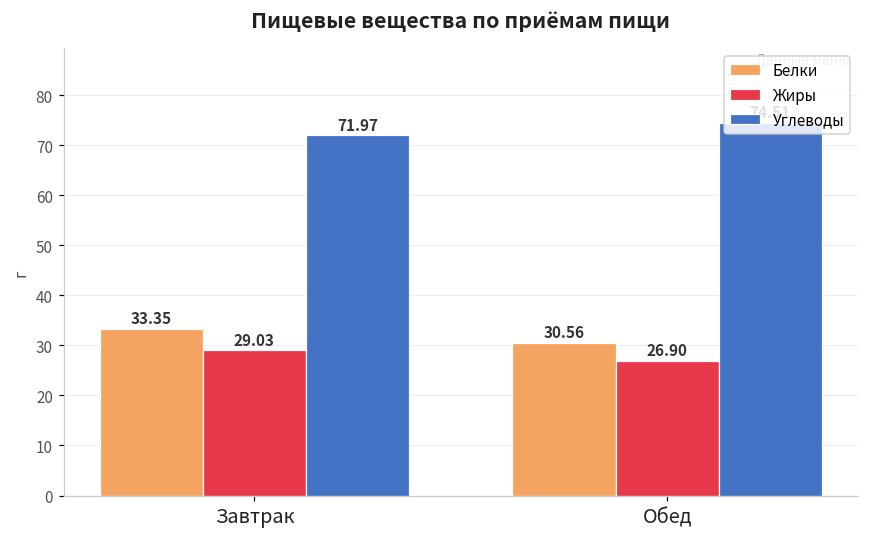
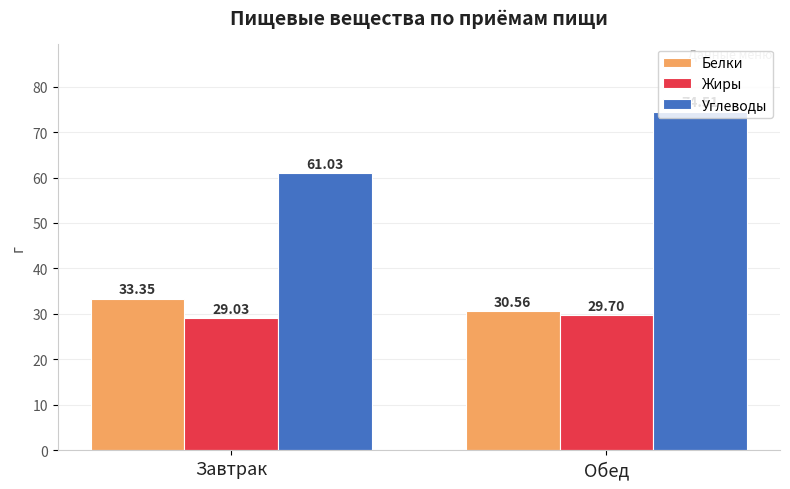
  {
    "Белки": {
      "Завтрак": 33.35,
      "Обед": 30.56
    },
    "Жиры": {
      "Завтрак": 29.03,
-     "Обед": 26.90
+     "Обед": 29.70
    },
    "Углеводы": {
-     "Завтрак": 71.97
+     "Завтрак": 61.03
    }
  }
